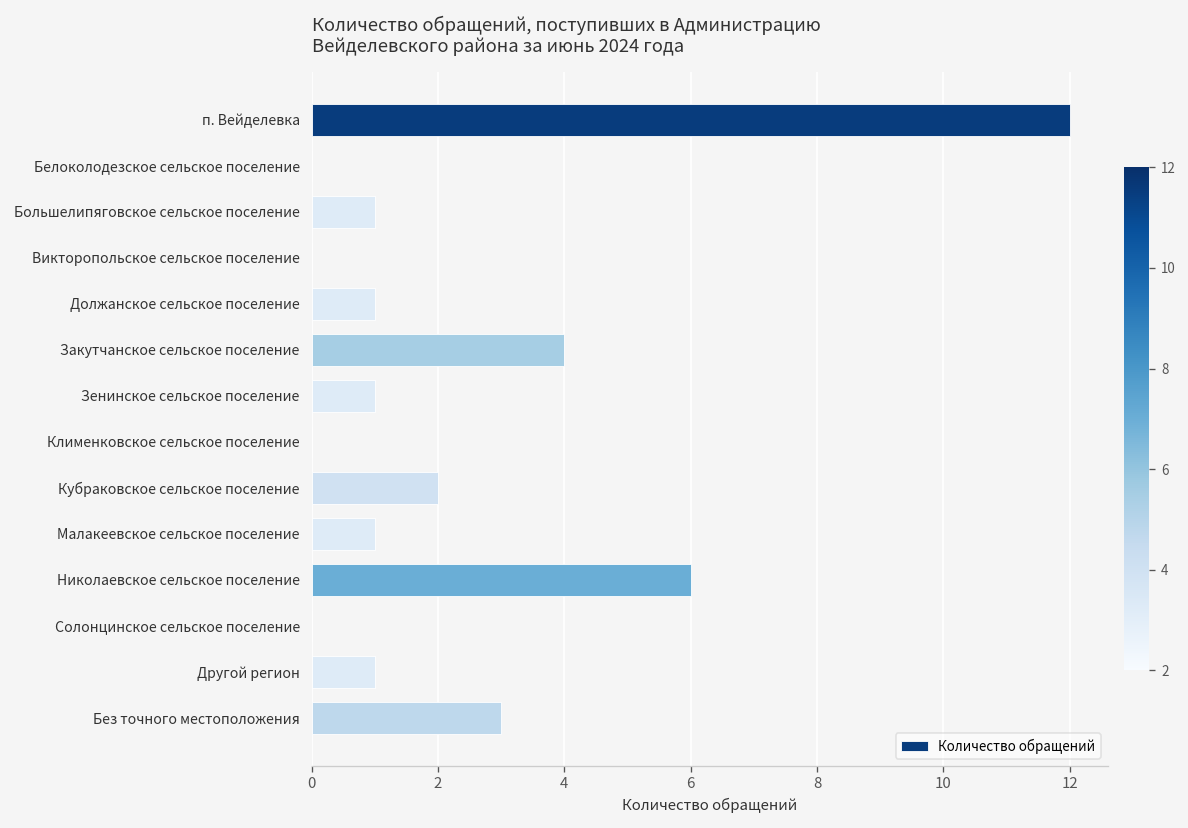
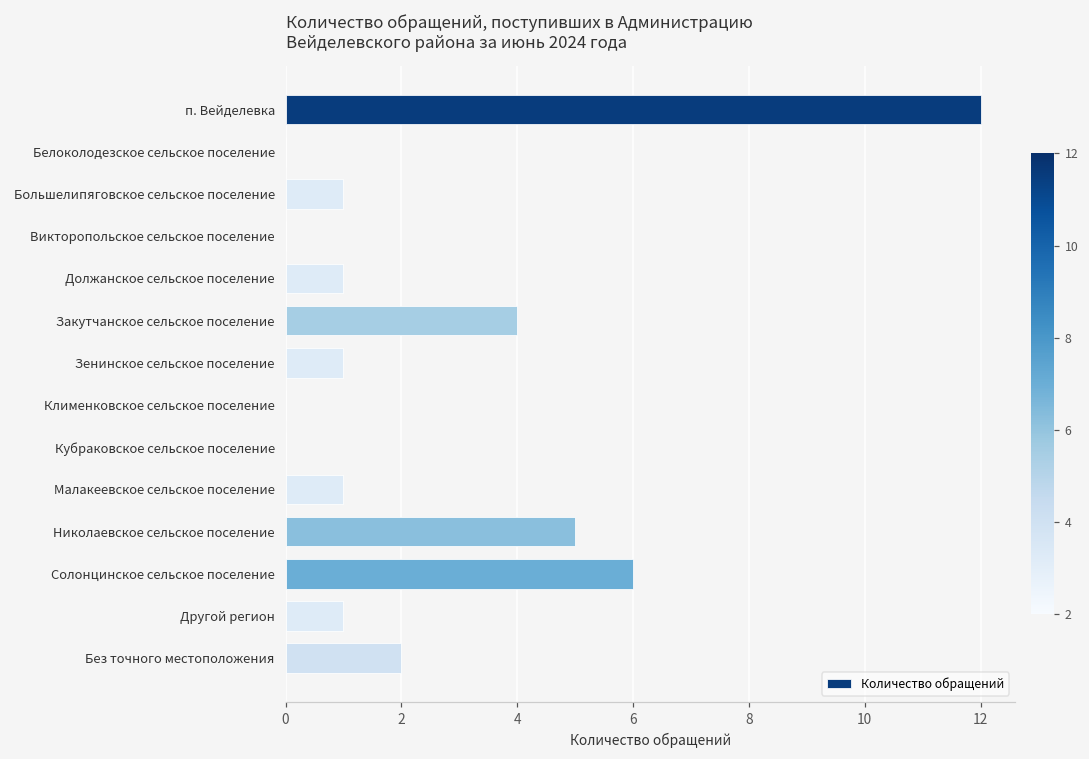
  {
    "п. Вейделевка": 12,
    "Белоколодезское сельское поселение": 0,
    "Большелипяговское сельское поселение": 1,
    "Викторопольское сельское поселение": 0,
    "Должанское сельское поселение": 1,
    "Закутчанское сельское поселение": 4,
    "Зенинское сельское поселение": 1,
    "Клименковское сельское поселение": 0,
-   "Кубраковское сельское поселение": 2,
+   "Кубраковское сельское поселение": 0,
    "Малакеевское сельское поселение": 1,
-   "Николаевское сельское поселение": 6,
-   "Солонцинское сельское поселение": 0,
+   "Николаевское сельское поселение": 5,
+   "Солонцинское сельское поселение": 6,
    "Другой регион": 1,
-   "Без точного местоположения": 3
+   "Без точного местоположения": 2
  }
